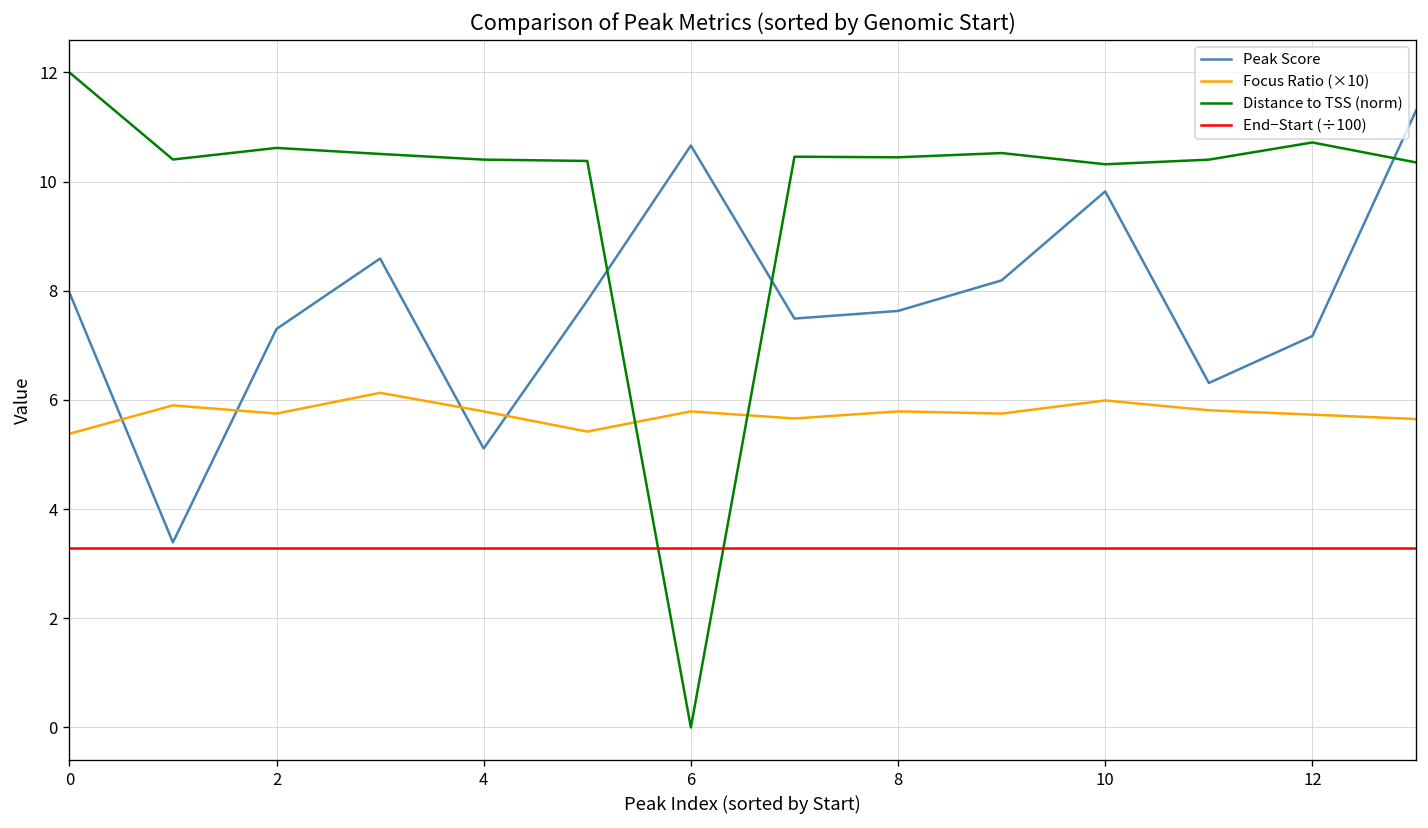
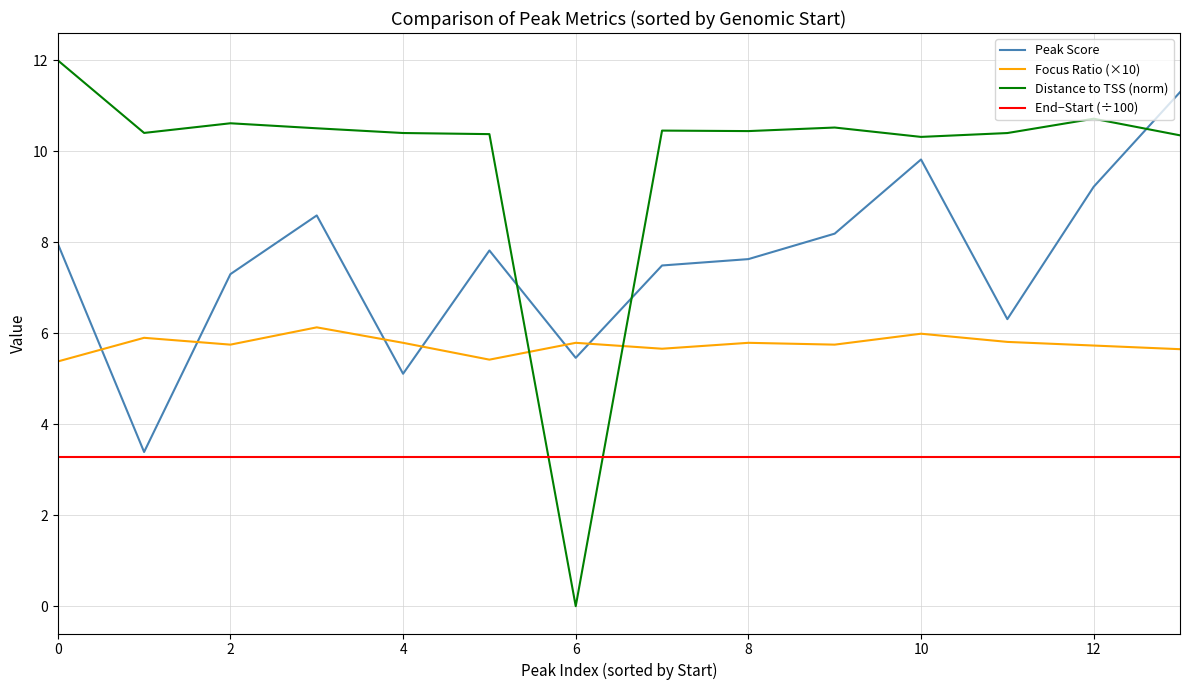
  {
    "Peak Score": {
      "0": 8.0,
      "2": 7.3,
      "4": 5.1,
-     "6": 10.7,
+     "6": 5.5,
      "8": 7.6,
      "10": 9.8,
-     "12": 7.2
+     "12": 9.2
    },
    "Focus Ratio (×10)": {
      "0": 5.4,
      "2": 5.8,
      "4": 5.8,
      "6": 5.8,
      "8": 5.8,
      "10": 6.0,
      "12": 5.7
    },
    "Distance to TSS (norm)": {
      "0": 12.0,
      "2": 10.6,
      "4": 10.4,
      "6": 0.0,
      "8": 10.4,
      "10": 10.3
    },
    "End−Start (÷100)": {
      "0": 3.3,
      "2": 3.3,
      "4": 3.3,
      "6": 3.3,
      "8": 3.3,
      "10": 3.3,
      "12": 3.3
    }
  }
